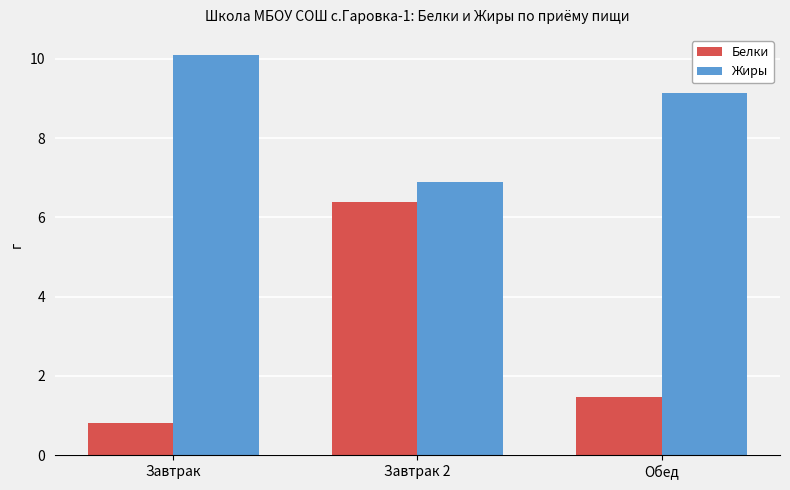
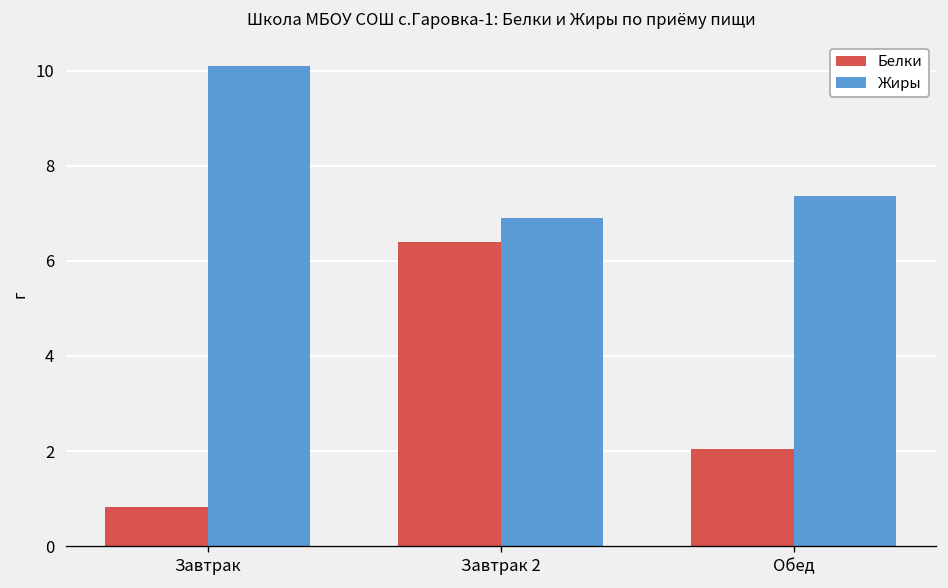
  {
    "Белки": {
      "Завтрак": 0.8,
      "Завтрак 2": 6.4,
-     "Обед": 1.5
+     "Обед": 2.0
    },
    "Жиры": {
      "Завтрак": 10.1,
      "Завтрак 2": 6.9,
-     "Обед": 9.2
+     "Обед": 7.4
    }
  }
